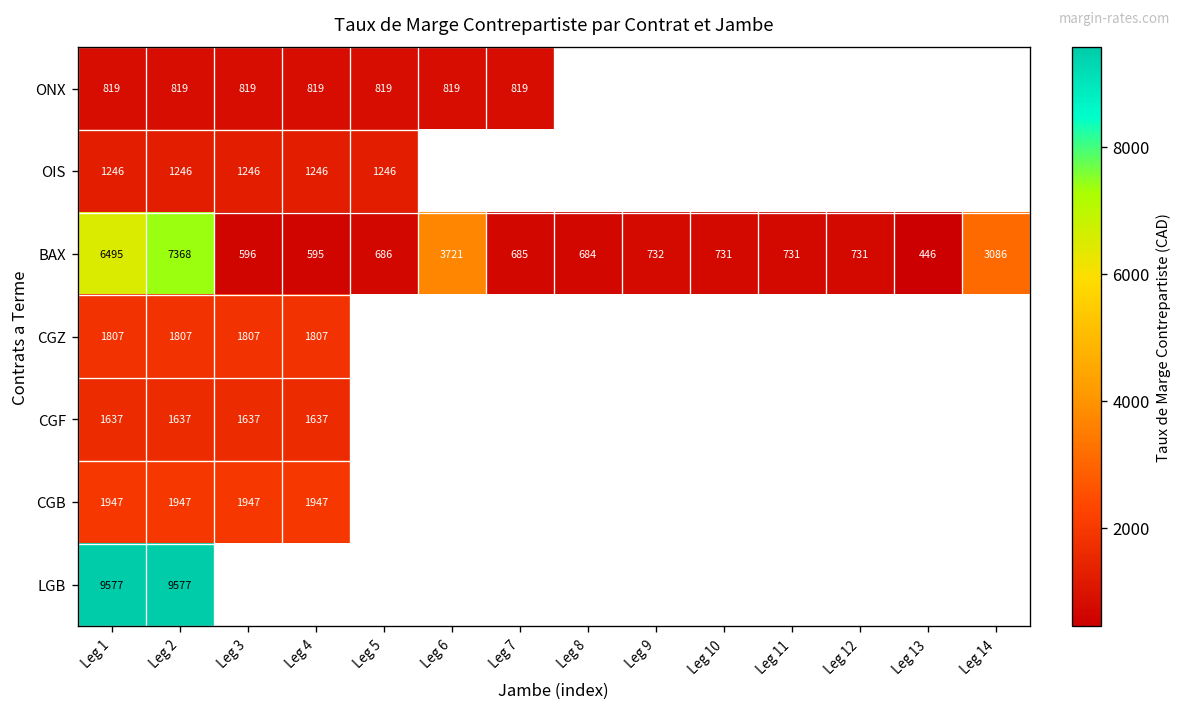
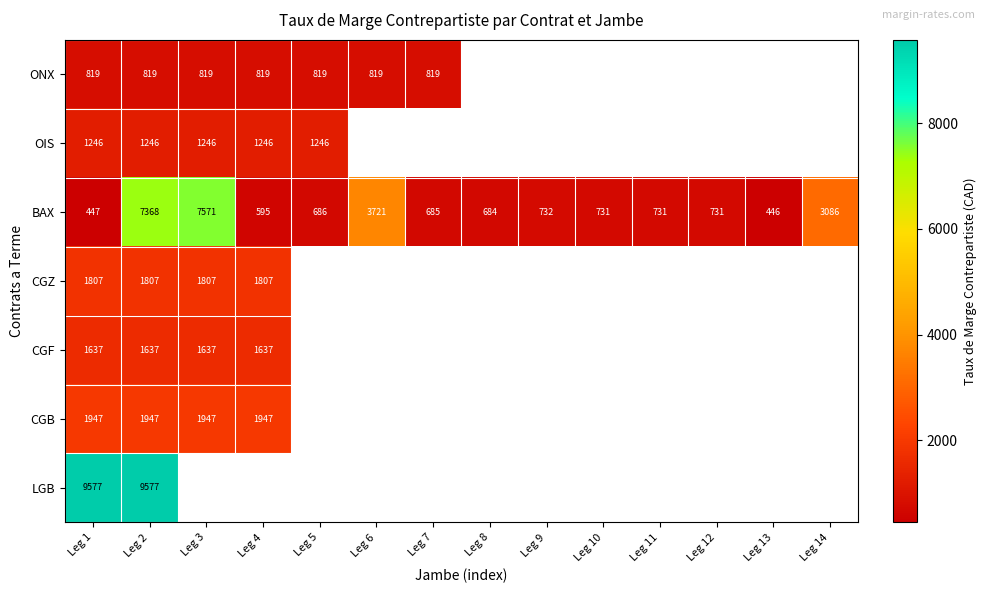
  {
    "ONX": {
      "Leg 1": 819,
      "Leg 2": 819,
      "Leg 3": 819,
      "Leg 4": 819,
      "Leg 5": 819,
      "Leg 6": 819,
      "Leg 7": 819
    },
    "OIS": {
      "Leg 1": 1246,
      "Leg 2": 1246,
      "Leg 3": 1246,
      "Leg 4": 1246,
      "Leg 5": 1246
    },
    "BAX": {
-     "Leg 1": 6495,
+     "Leg 1": 447,
      "Leg 2": 7368,
-     "Leg 3": 596,
+     "Leg 3": 7571,
      "Leg 4": 595,
      "Leg 5": 686,
      "Leg 6": 3721,
      "Leg 7": 685,
      "Leg 8": 684,
      "Leg 9": 732,
      "Leg 10": 731,
      "Leg 11": 731,
      "Leg 12": 731,
      "Leg 13": 446,
      "Leg 14": 3086
    },
    "CGZ": {
      "Leg 1": 1807,
      "Leg 2": 1807,
      "Leg 3": 1807,
      "Leg 4": 1807
    },
    "CGF": {
      "Leg 1": 1637,
      "Leg 2": 1637,
      "Leg 3": 1637,
      "Leg 4": 1637
    },
    "CGB": {
      "Leg 1": 1947,
      "Leg 2": 1947,
      "Leg 3": 1947,
      "Leg 4": 1947
    },
    "LGB": {
      "Leg 1": 9577,
      "Leg 2": 9577
    }
  }
